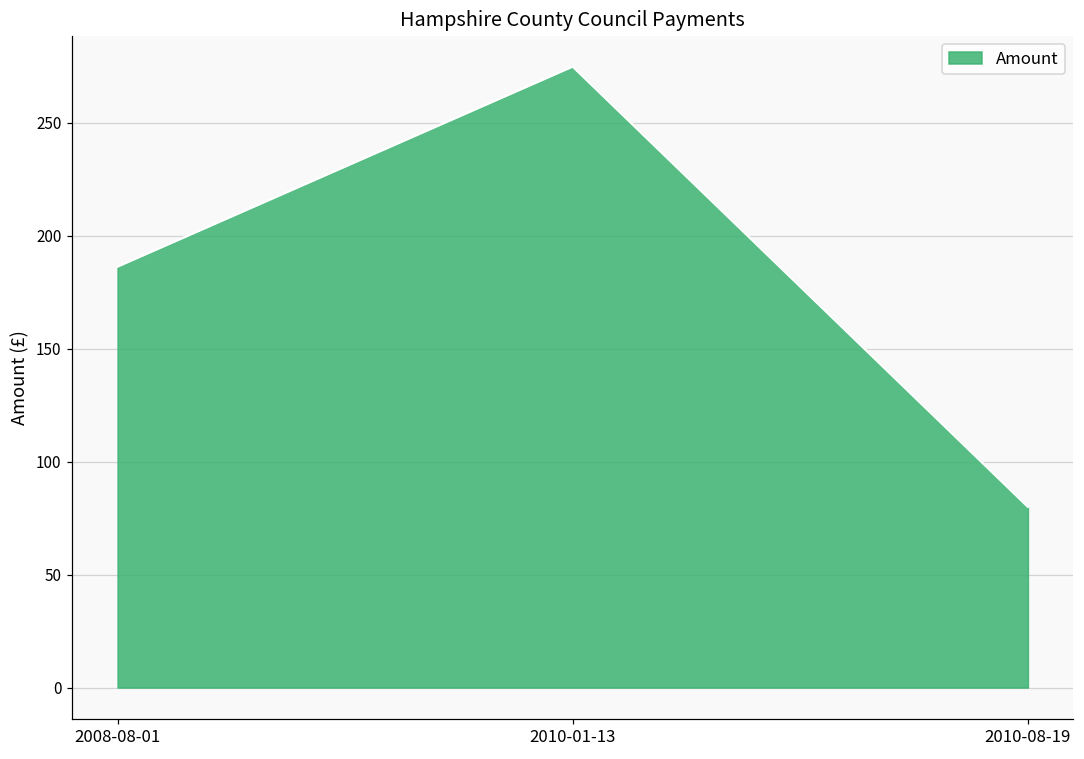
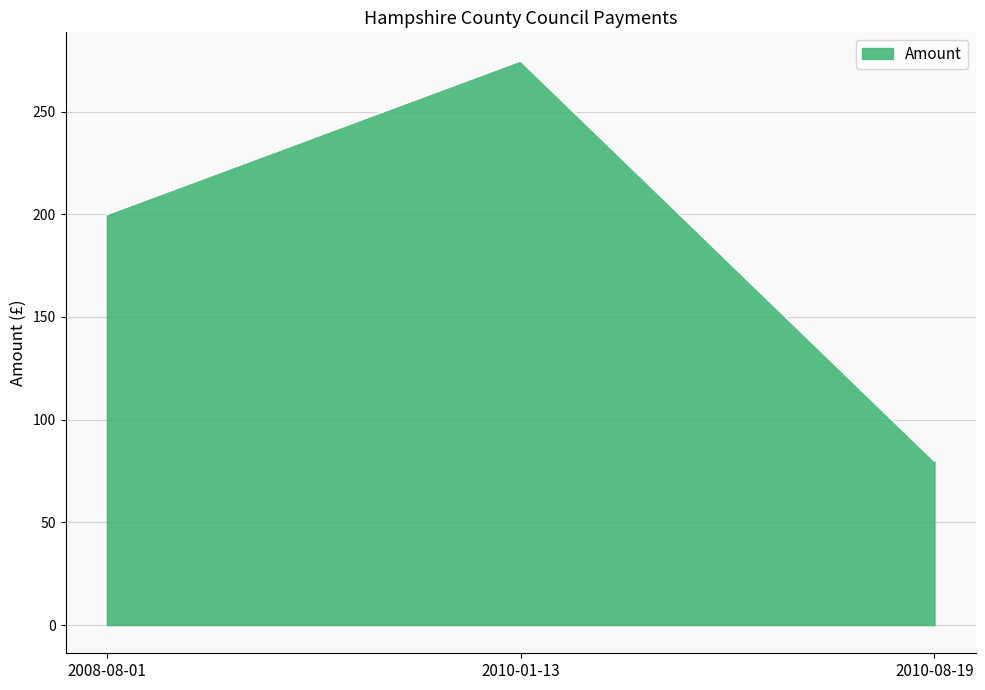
  {
-   "2008-08-01": 186,
+   "2008-08-01": 200,
    "2010-01-13": 275,
    "2010-08-19": 80
  }
